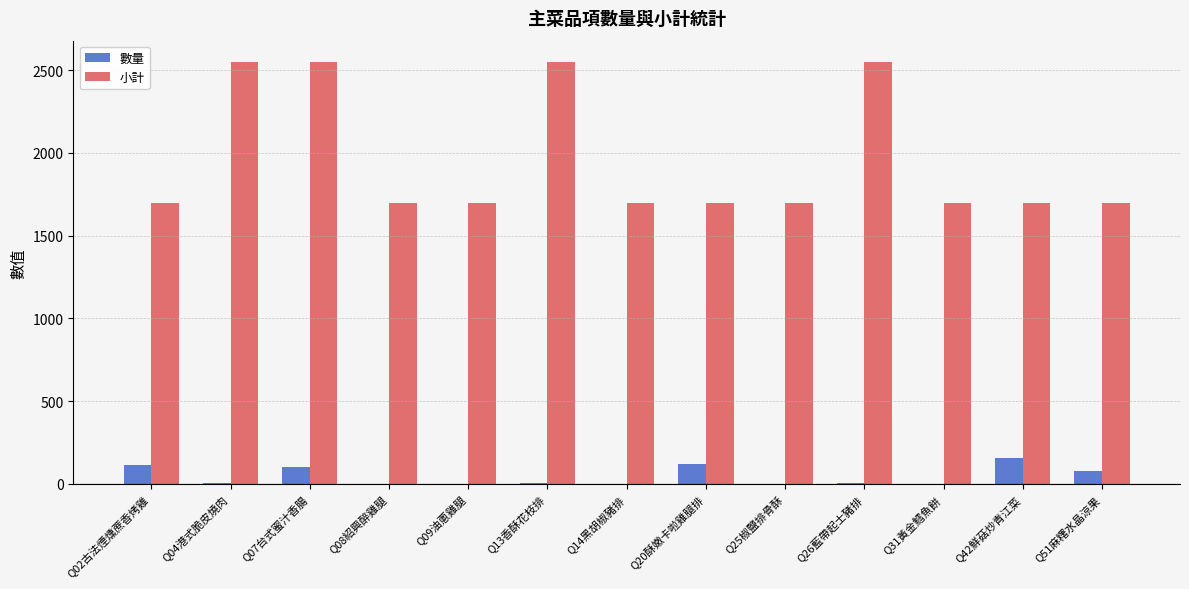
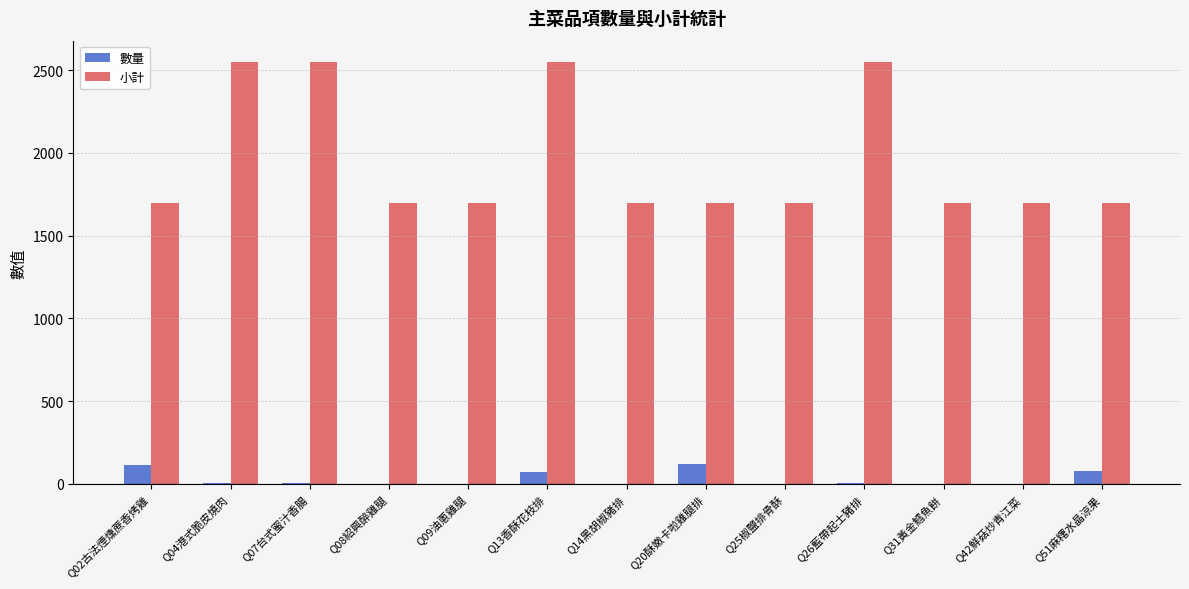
  {
    "數量": {
      "Q02古法煙燻蔗香烤雞": 120,
-     "Q07台式蜜汁香腸": 100,
-     "Q13香酥花枝排": 0,
+     "Q07台式蜜汁香腸": 0,
+     "Q13香酥花枝排": 70,
      "Q20酥嫩卡啦雞腿排": 120,
-     "Q42鮮菇炒青江菜": 160,
+     "Q42鮮菇炒青江菜": 0,
      "Q51麻糬水晶涼果": 80
    },
    "小計": {
      "Q02古法煙燻蔗香烤雞": 1700,
      "Q04港式脆皮燒肉": 2550,
      "Q07台式蜜汁香腸": 2550,
      "Q08紹興醉雞腿": 1700,
      "Q09油蔥雞腿": 1700,
      "Q13香酥花枝排": 2550,
      "Q14黑胡椒豬排": 1700,
      "Q20酥嫩卡啦雞腿排": 1700,
      "Q25椒鹽排骨酥": 1700,
      "Q26藍帶起士豬排": 2550,
      "Q31黃金鱈魚餅": 1700,
      "Q42鮮菇炒青江菜": 1700,
      "Q51麻糬水晶涼果": 1700
    }
  }
